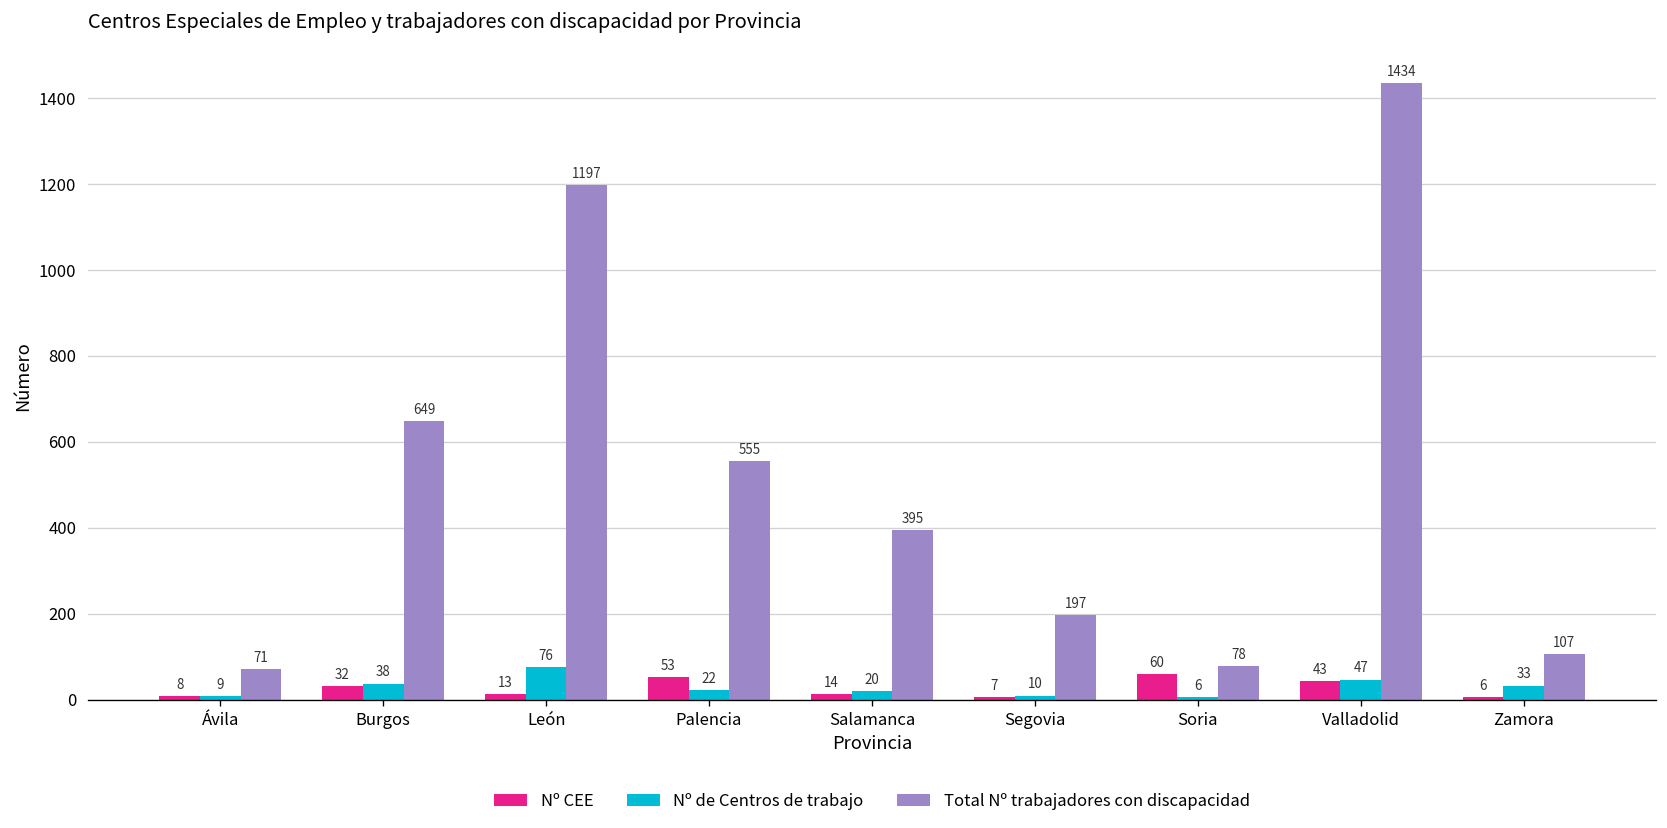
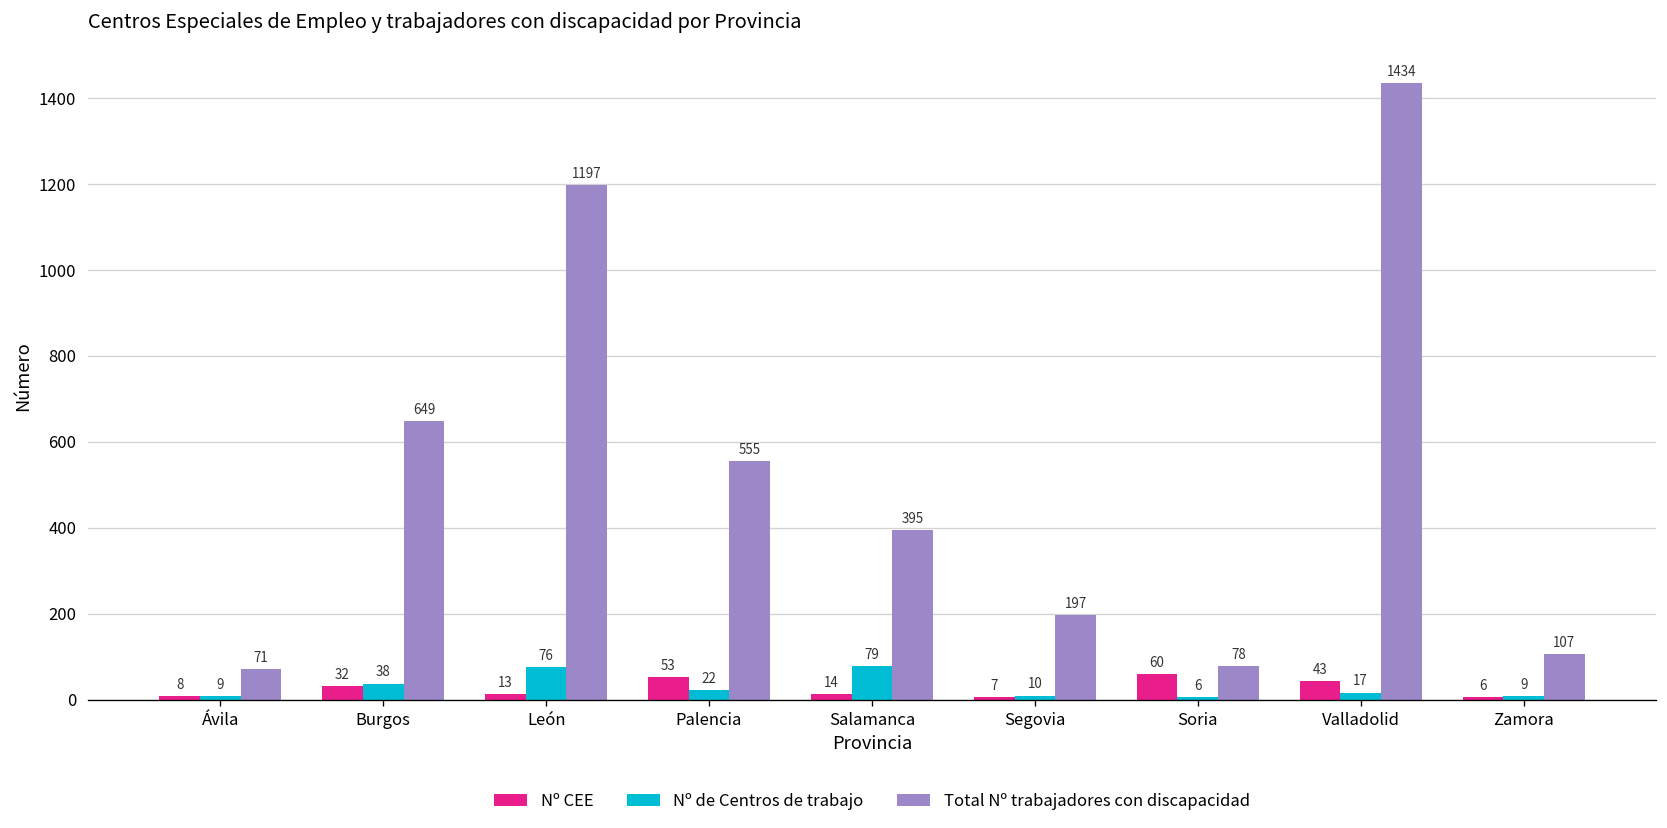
  {
    "Nº CEE": {
      "Ávila": 8,
      "Burgos": 32,
      "León": 13,
      "Palencia": 53,
      "Salamanca": 14,
      "Segovia": 7,
      "Soria": 60,
      "Valladolid": 43,
      "Zamora": 6
    },
    "Nº de Centros de trabajo": {
      "Ávila": 9,
      "Burgos": 38,
      "León": 76,
      "Palencia": 22,
-     "Salamanca": 20,
+     "Salamanca": 79,
      "Segovia": 10,
      "Soria": 6,
-     "Valladolid": 47,
-     "Zamora": 33
+     "Valladolid": 17,
+     "Zamora": 9
    },
    "Total Nº trabajadores con discapacidad": {
      "Ávila": 71,
      "Burgos": 649,
      "León": 1197,
      "Palencia": 555,
      "Salamanca": 395,
      "Segovia": 197,
      "Soria": 78,
      "Valladolid": 1434,
      "Zamora": 107
    }
  }
